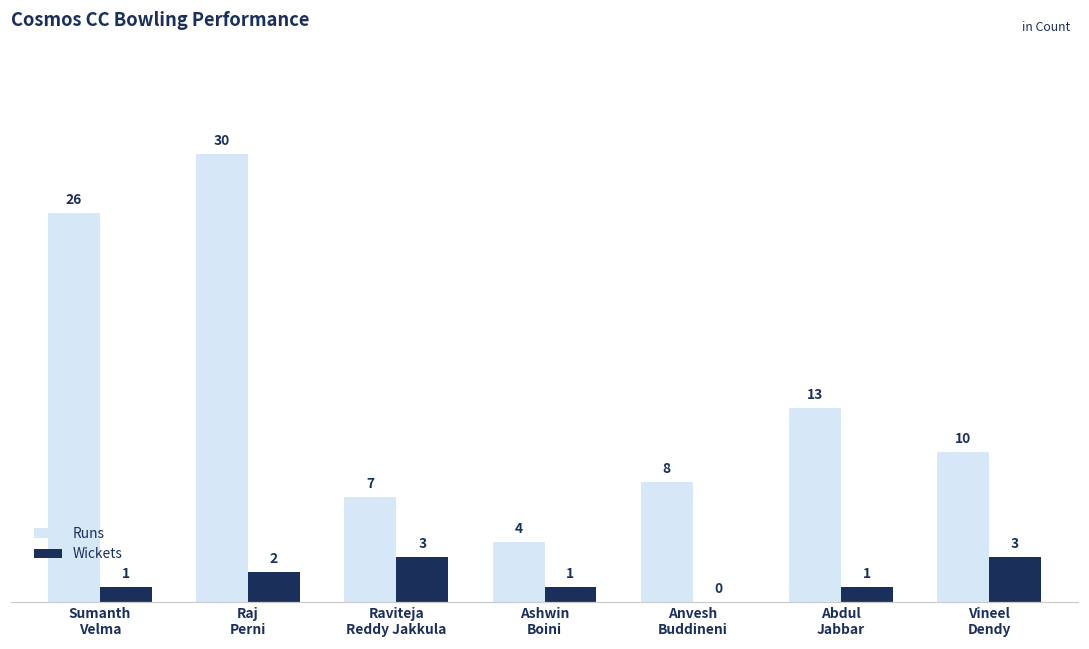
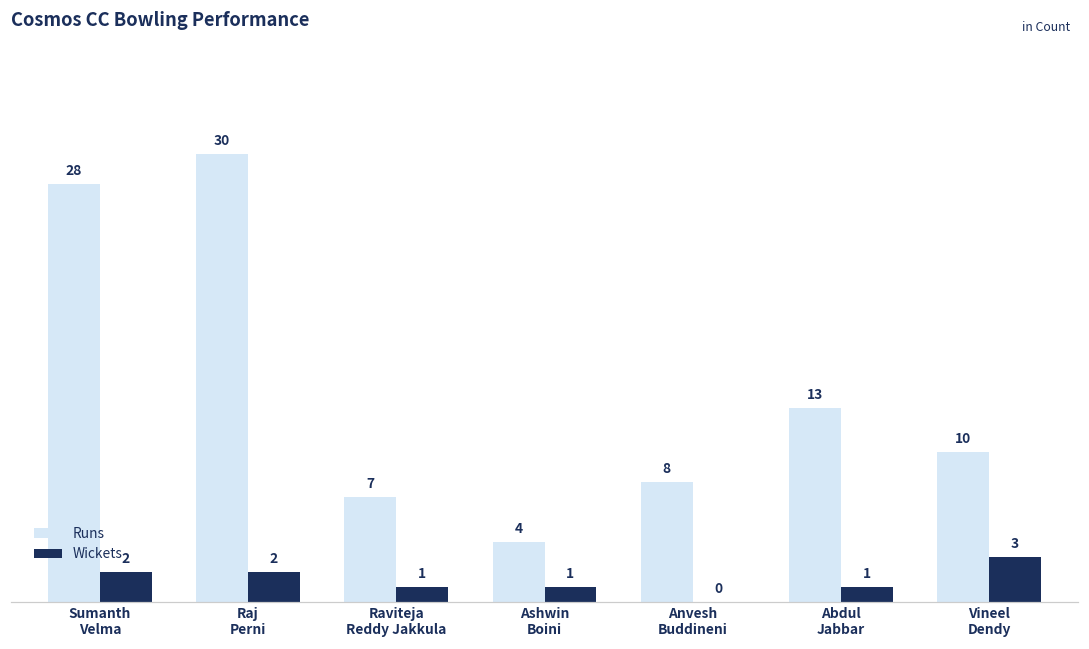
  {
    "Runs": {
-     "Sumanth Velma": 26,
+     "Sumanth Velma": 28,
      "Raj Perni": 30,
      "Raviteja Reddy Jakkula": 7,
      "Ashwin Boini": 4,
      "Anvesh Buddineni": 8,
      "Abdul Jabbar": 13,
      "Vineel Dendy": 10
    },
    "Wickets": {
-     "Sumanth Velma": 1,
+     "Sumanth Velma": 2,
      "Raj Perni": 2,
-     "Raviteja Reddy Jakkula": 3,
+     "Raviteja Reddy Jakkula": 1,
      "Ashwin Boini": 1,
      "Anvesh Buddineni": 0,
      "Abdul Jabbar": 1,
      "Vineel Dendy": 3
    }
  }
